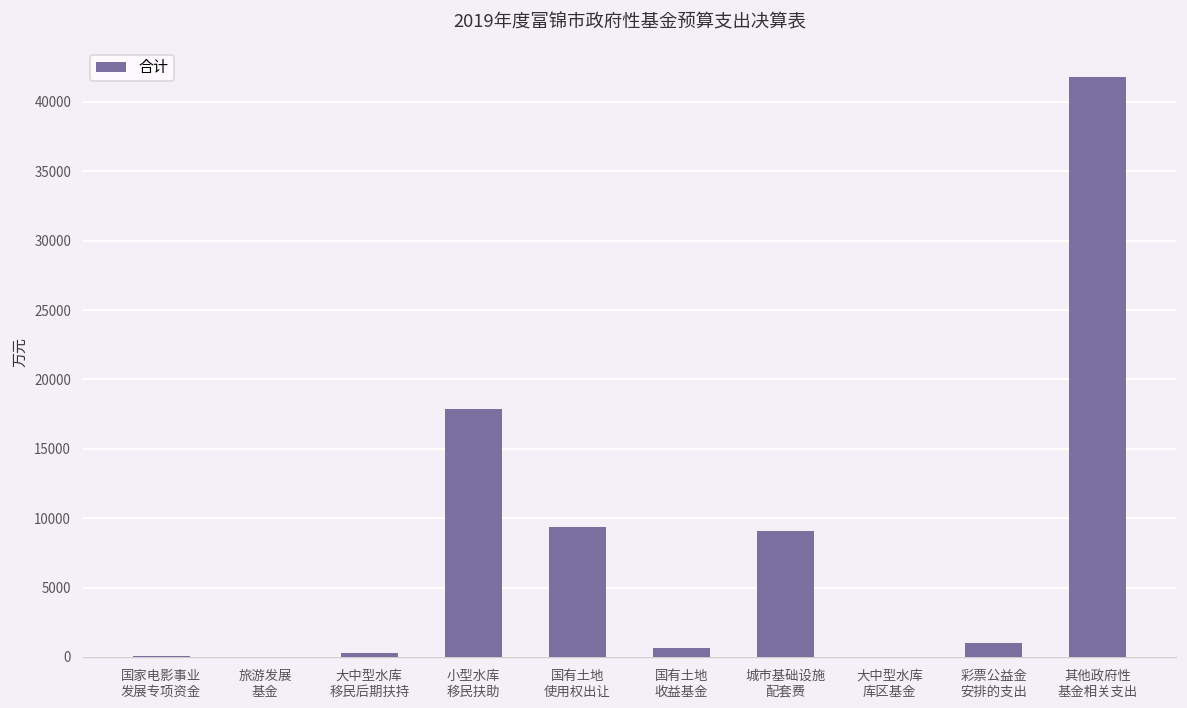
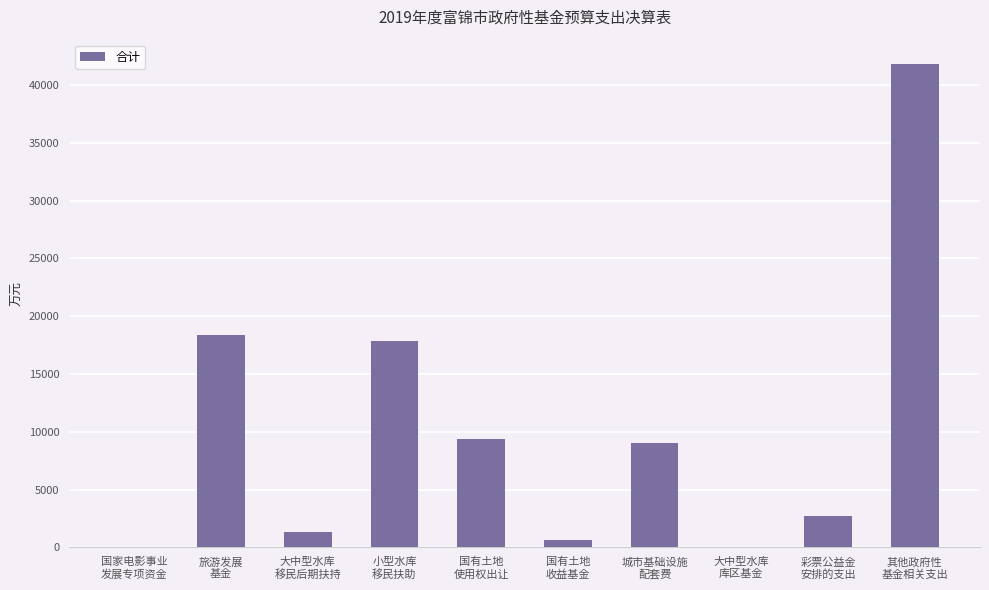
  {
-   "旅游发展 基金": 0,
-   "大中型水库 移民后期扶持": 300,
+   "旅游发展 基金": 18400,
+   "大中型水库 移民后期扶持": 1400,
    "小型水库 移民扶助": 17900,
    "国有土地 使用权出让": 9300,
    "国有土地 收益基金": 700,
    "城市基础设施 配套费": 9100,
-   "彩票公益金 安排的支出": 1000,
+   "彩票公益金 安排的支出": 2700,
    "其他政府性 基金相关支出": 41800
  }
